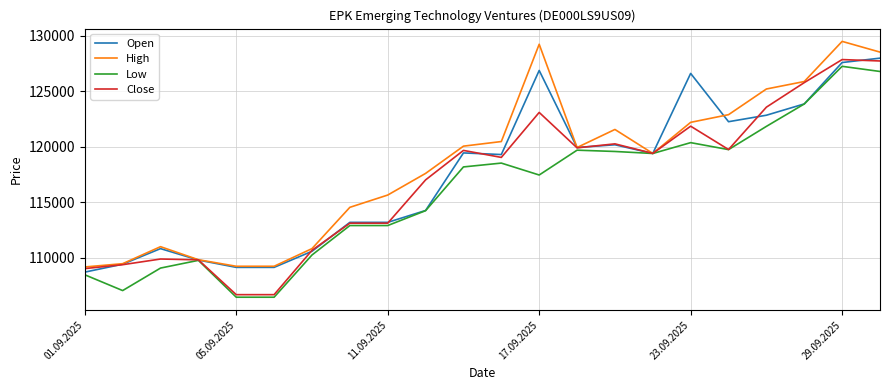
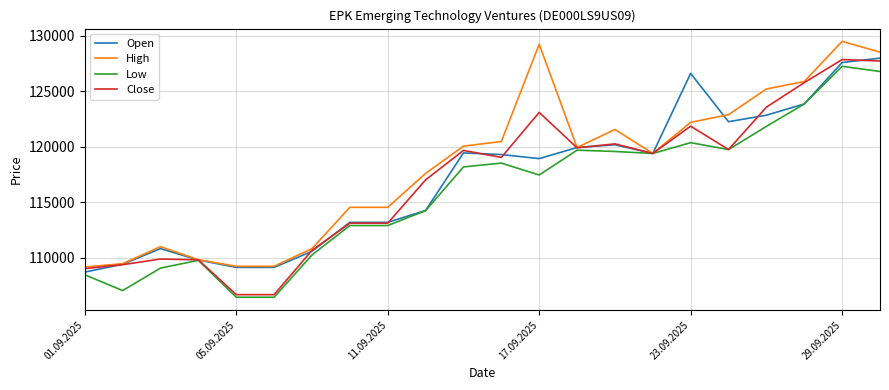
  {
    "Open": {
      "01.09.2025": 108700,
-     "17.09.2025": 126900,
+     "17.09.2025": 118900,
      "23.09.2025": 126600,
      "29.09.2025": 127600
    },
    "High": {
-     "11.09.2025": 115600,
+     "11.09.2025": 114500,
      "17.09.2025": 129200,
      "23.09.2025": 122200,
      "29.09.2025": 129500
    },
    "Low": {
      "01.09.2025": 108500,
      "17.09.2025": 117500,
      "23.09.2025": 120400,
      "29.09.2025": 127200
    },
    "Close": {
      "17.09.2025": 123100,
      "23.09.2025": 121800,
      "29.09.2025": 127800
    }
  }
